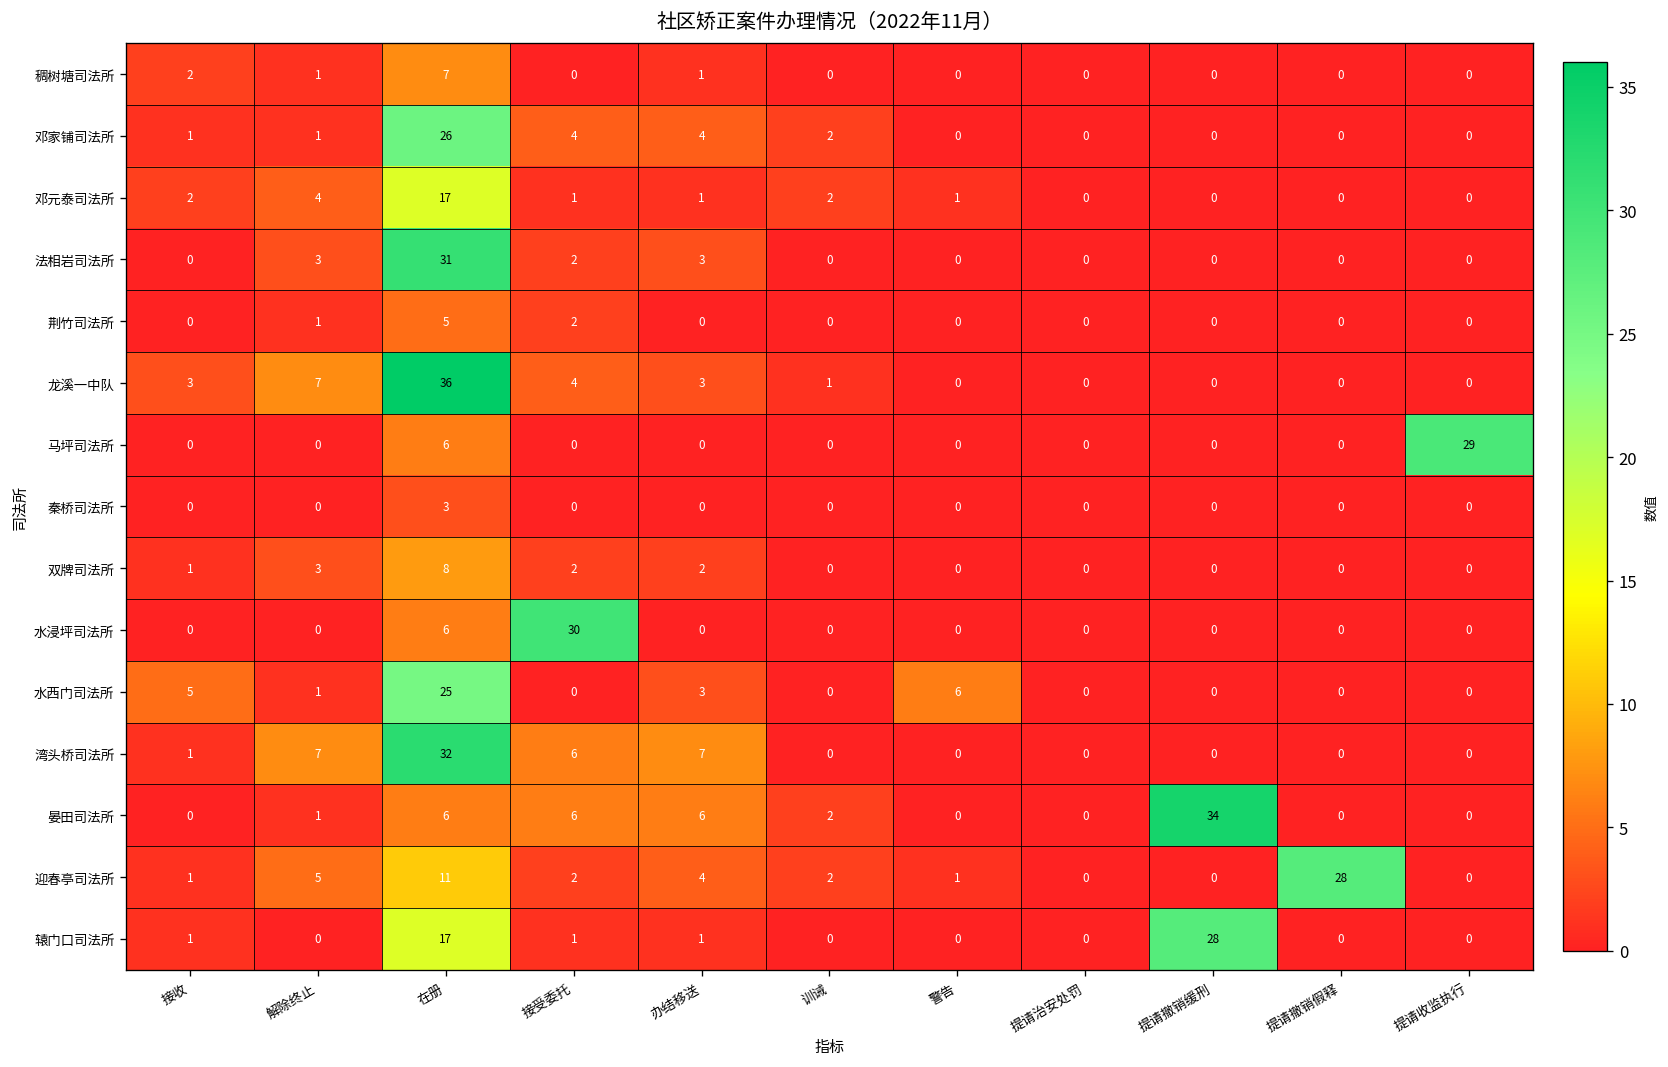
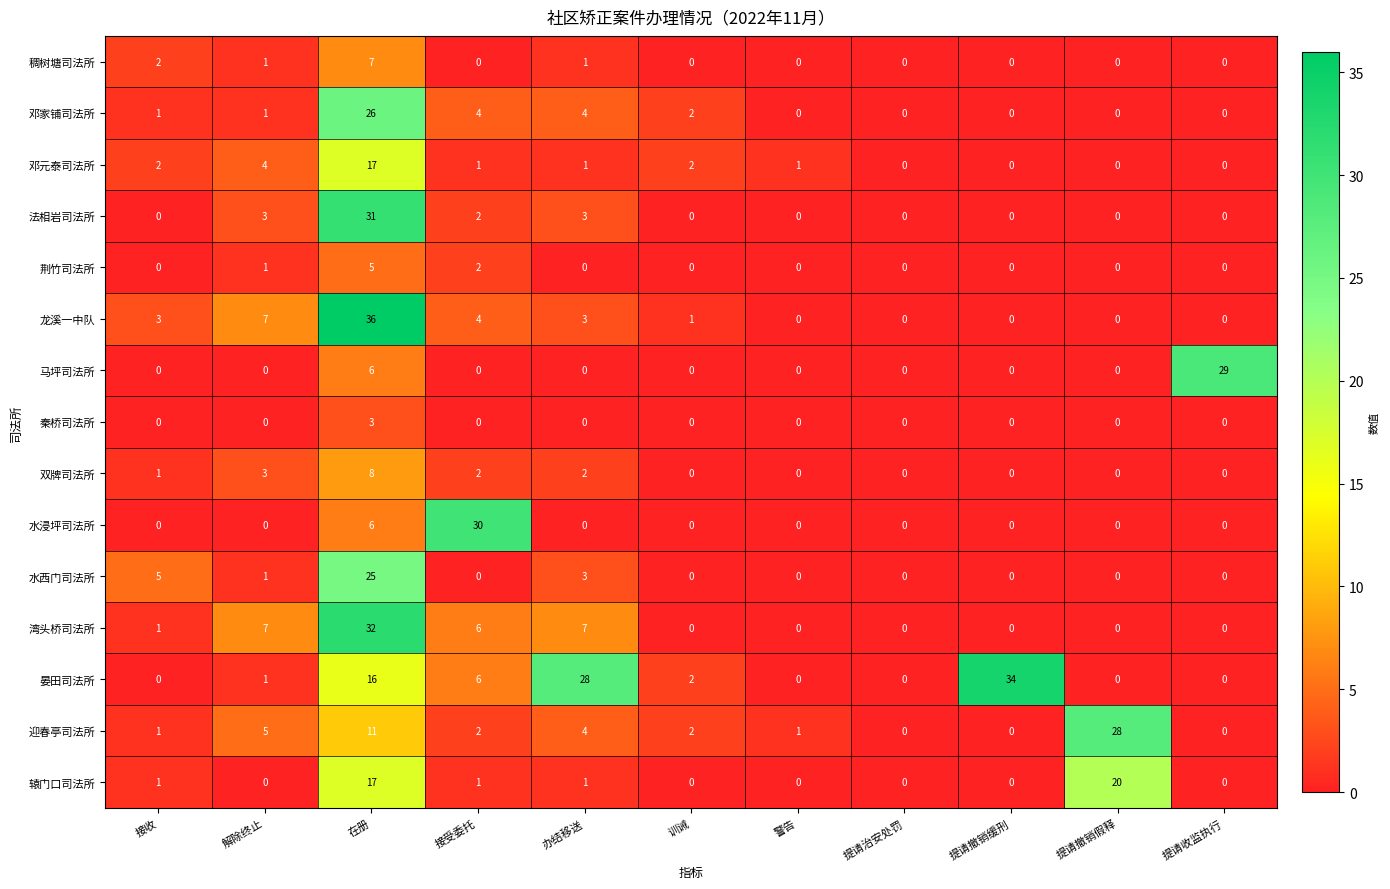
  {
    "稠树塘司法所": {
      "接收": 2,
      "解除终止": 1,
      "在册": 7,
      "接受委托": 0,
      "办结移送": 1,
      "训诫": 0,
      "警告": 0,
      "提请治安处罚": 0,
      "提请撤销缓刑": 0,
      "提请撤销假释": 0,
      "提请收监执行": 0
    },
    "邓家铺司法所": {
      "接收": 1,
      "解除终止": 1,
      "在册": 26,
      "接受委托": 4,
      "办结移送": 4,
      "训诫": 2,
      "警告": 0,
      "提请治安处罚": 0,
      "提请撤销缓刑": 0,
      "提请撤销假释": 0,
      "提请收监执行": 0
    },
    "邓元泰司法所": {
      "接收": 2,
      "解除终止": 4,
      "在册": 17,
      "接受委托": 1,
      "办结移送": 1,
      "训诫": 2,
      "警告": 1,
      "提请治安处罚": 0,
      "提请撤销缓刑": 0,
      "提请撤销假释": 0,
      "提请收监执行": 0
    },
    "法相岩司法所": {
      "接收": 0,
      "解除终止": 3,
      "在册": 31,
      "接受委托": 2,
      "办结移送": 3,
      "训诫": 0,
      "警告": 0,
      "提请治安处罚": 0,
      "提请撤销缓刑": 0,
      "提请撤销假释": 0,
      "提请收监执行": 0
    },
    "荆竹司法所": {
      "接收": 0,
      "解除终止": 1,
      "在册": 5,
      "接受委托": 2,
      "办结移送": 0,
      "训诫": 0,
      "警告": 0,
      "提请治安处罚": 0,
      "提请撤销缓刑": 0,
      "提请撤销假释": 0,
      "提请收监执行": 0
    },
    "龙溪一中队": {
      "接收": 3,
      "解除终止": 7,
      "在册": 36,
      "接受委托": 4,
      "办结移送": 3,
      "训诫": 1,
      "警告": 0,
      "提请治安处罚": 0,
      "提请撤销缓刑": 0,
      "提请撤销假释": 0,
      "提请收监执行": 0
    },
    "马坪司法所": {
      "接收": 0,
      "解除终止": 0,
      "在册": 6,
      "接受委托": 0,
      "办结移送": 0,
      "训诫": 0,
      "警告": 0,
      "提请治安处罚": 0,
      "提请撤销缓刑": 0,
      "提请撤销假释": 0,
      "提请收监执行": 29
    },
    "秦桥司法所": {
      "接收": 0,
      "解除终止": 0,
      "在册": 3,
      "接受委托": 0,
      "办结移送": 0,
      "训诫": 0,
      "警告": 0,
      "提请治安处罚": 0,
      "提请撤销缓刑": 0,
      "提请撤销假释": 0,
      "提请收监执行": 0
    },
    "双牌司法所": {
      "接收": 1,
      "解除终止": 3,
      "在册": 8,
      "接受委托": 2,
      "办结移送": 2,
      "训诫": 0,
      "警告": 0,
      "提请治安处罚": 0,
      "提请撤销缓刑": 0,
      "提请撤销假释": 0,
      "提请收监执行": 0
    },
    "水浸坪司法所": {
      "接收": 0,
      "解除终止": 0,
      "在册": 6,
      "接受委托": 30,
      "办结移送": 0,
      "训诫": 0,
      "警告": 0,
      "提请治安处罚": 0,
      "提请撤销缓刑": 0,
      "提请撤销假释": 0,
      "提请收监执行": 0
    },
    "水西门司法所": {
      "接收": 5,
      "解除终止": 1,
      "在册": 25,
      "接受委托": 0,
      "办结移送": 3,
      "训诫": 0,
-     "警告": 6,
+     "警告": 0,
      "提请治安处罚": 0,
      "提请撤销缓刑": 0,
      "提请撤销假释": 0,
      "提请收监执行": 0
    },
    "湾头桥司法所": {
      "接收": 1,
      "解除终止": 7,
      "在册": 32,
      "接受委托": 6,
      "办结移送": 7,
      "训诫": 0,
      "警告": 0,
      "提请治安处罚": 0,
      "提请撤销缓刑": 0,
      "提请撤销假释": 0,
      "提请收监执行": 0
    },
    "晏田司法所": {
      "接收": 0,
      "解除终止": 1,
-     "在册": 6,
+     "在册": 16,
      "接受委托": 6,
-     "办结移送": 6,
+     "办结移送": 28,
      "训诫": 2,
      "警告": 0,
      "提请治安处罚": 0,
      "提请撤销缓刑": 34,
      "提请撤销假释": 0,
      "提请收监执行": 0
    },
    "迎春亭司法所": {
      "接收": 1,
      "解除终止": 5,
      "在册": 11,
      "接受委托": 2,
      "办结移送": 4,
      "训诫": 2,
      "警告": 1,
      "提请治安处罚": 0,
      "提请撤销缓刑": 0,
      "提请撤销假释": 28,
      "提请收监执行": 0
    },
    "辕门口司法所": {
      "接收": 1,
      "解除终止": 0,
      "在册": 17,
      "接受委托": 1,
      "办结移送": 1,
      "训诫": 0,
      "警告": 0,
      "提请治安处罚": 0,
-     "提请撤销缓刑": 28,
-     "提请撤销假释": 0,
+     "提请撤销缓刑": 0,
+     "提请撤销假释": 20,
      "提请收监执行": 0
    }
  }
